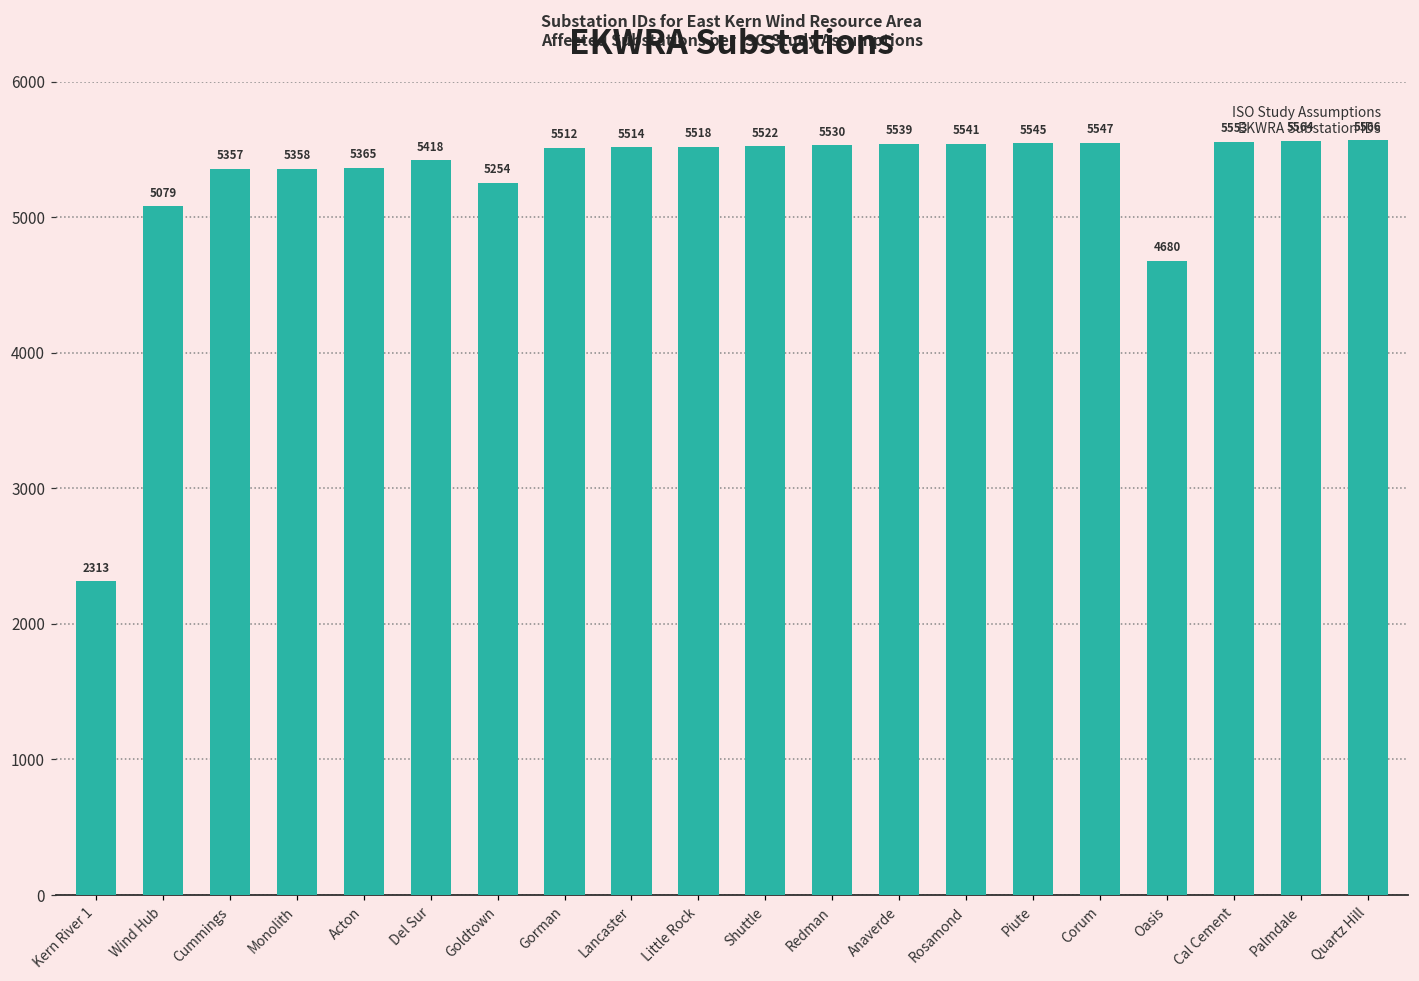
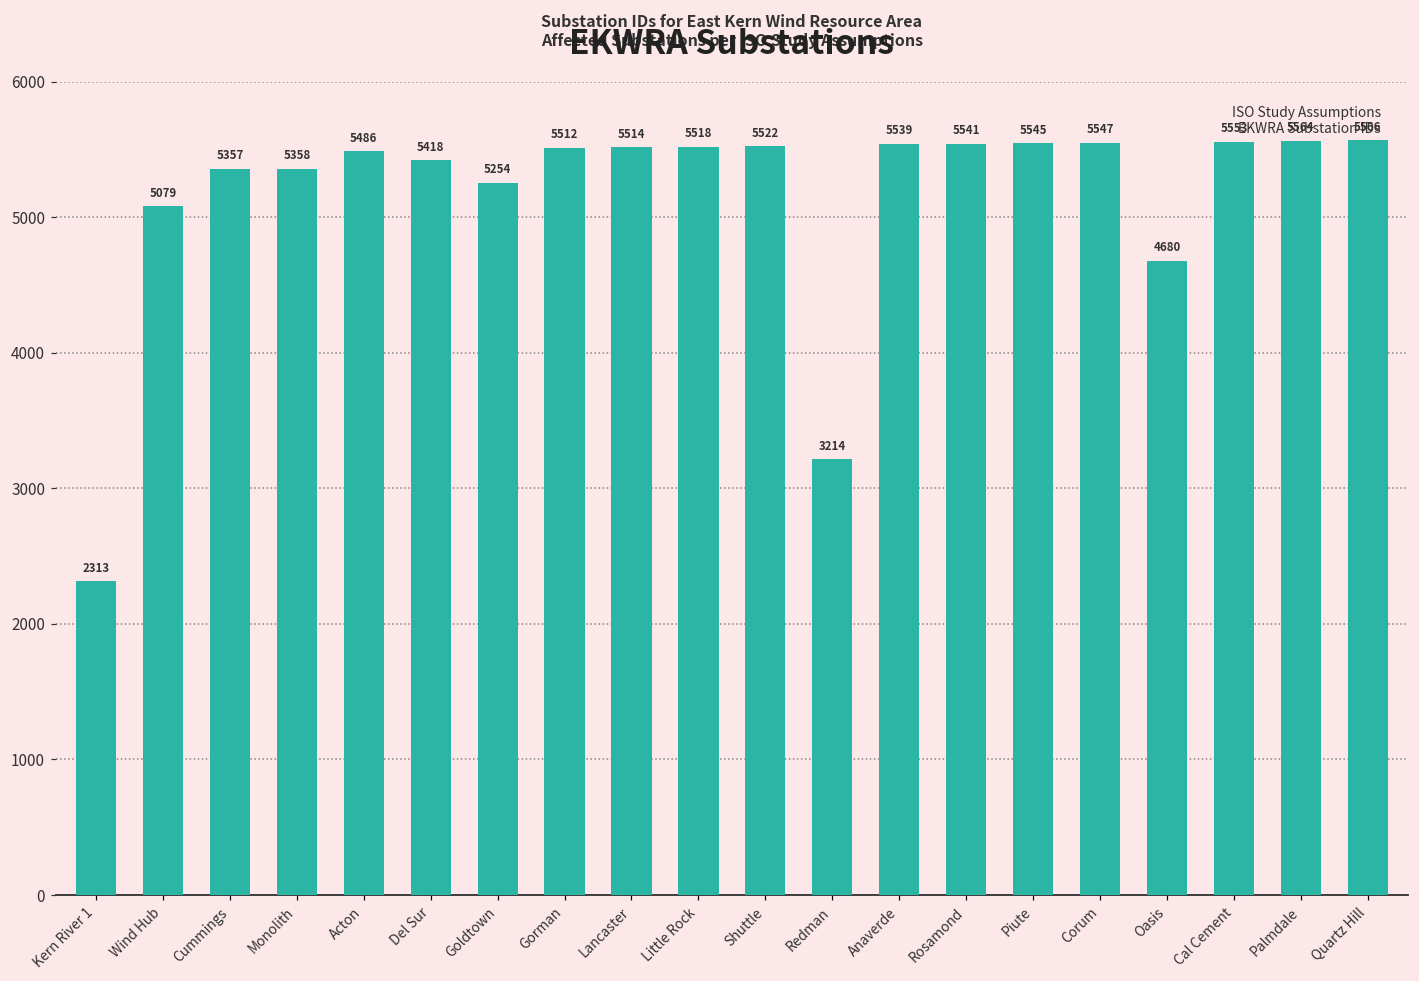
  {
    "Kern River 1": 2313,
    "Wind Hub": 5079,
    "Cummings": 5357,
    "Monolith": 5358,
-   "Acton": 5365,
+   "Acton": 5486,
    "Del Sur": 5418,
    "Goldtown": 5254,
    "Gorman": 5512,
    "Lancaster": 5514,
    "Little Rock": 5518,
    "Shuttle": 5522,
-   "Redman": 5530,
+   "Redman": 3214,
    "Anaverde": 5539,
    "Rosamond": 5541,
    "Piute": 5545,
    "Corum": 5547,
    "Oasis": 4680
  }
